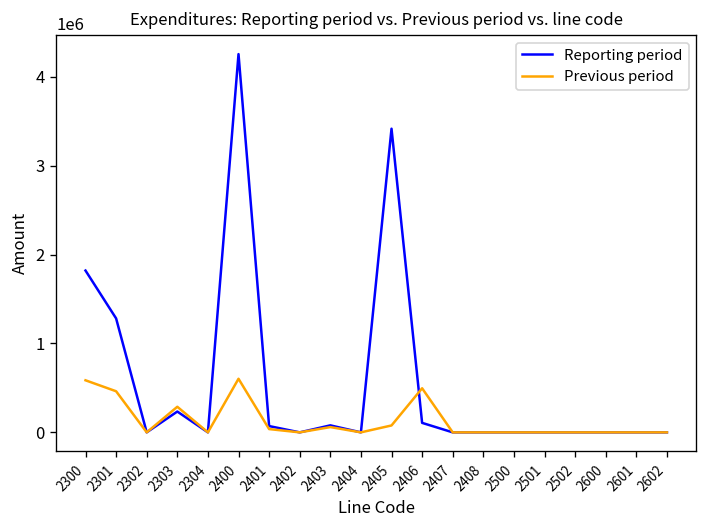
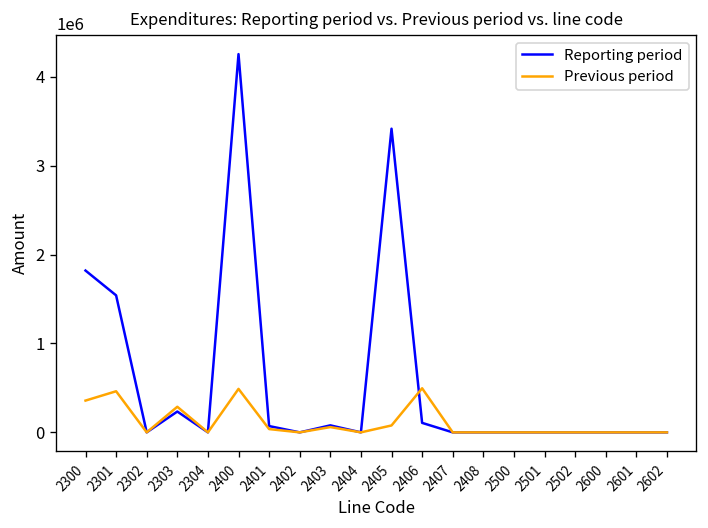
  {
    "Reporting period": {
      "2300": 1800000,
-     "2301": 1300000,
+     "2301": 1500000,
      "2303": 200000,
      "2400": 4300000,
      "2405": 3400000,
      "2406": 100000
    },
    "Previous period": {
-     "2300": 600000,
+     "2300": 400000,
      "2301": 500000,
      "2303": 300000,
-     "2400": 600000,
+     "2400": 500000,
      "2405": 100000,
      "2406": 500000
    }
  }
